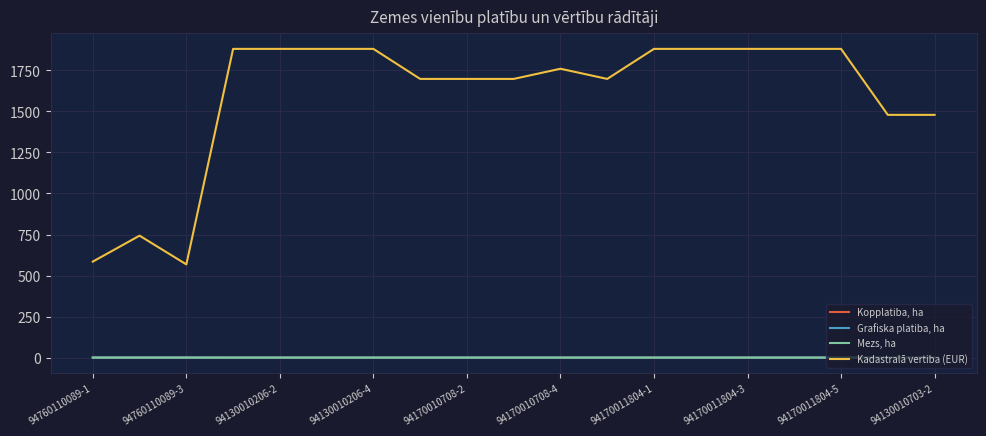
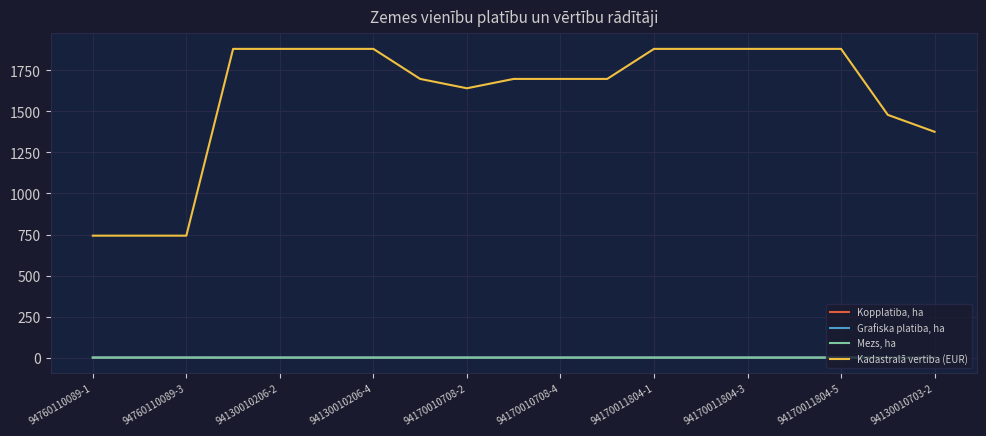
  {
    "Mezs, ha": {
      "94760110089-1": 0,
      "94760110089-3": 0,
      "94130010206-2": 0,
      "94130010206-4": 0,
      "94170010708-2": 0,
      "94170010708-4": 0,
      "94170011804-1": 0,
      "94170011804-3": 0
    },
    "Kadastralā vertiba (EUR)": {
-     "94760110089-1": 590,
-     "94760110089-3": 570,
+     "94760110089-1": 740,
+     "94760110089-3": 740,
      "94130010206-2": 1880,
      "94130010206-4": 1880,
-     "94170010708-2": 1700,
-     "94170010708-4": 1760,
+     "94170010708-2": 1640,
+     "94170010708-4": 1700,
      "94170011804-1": 1880,
      "94170011804-3": 1880,
      "94170011804-5": 1880,
-     "94130010703-2": 1480
+     "94130010703-2": 1380
    }
  }
